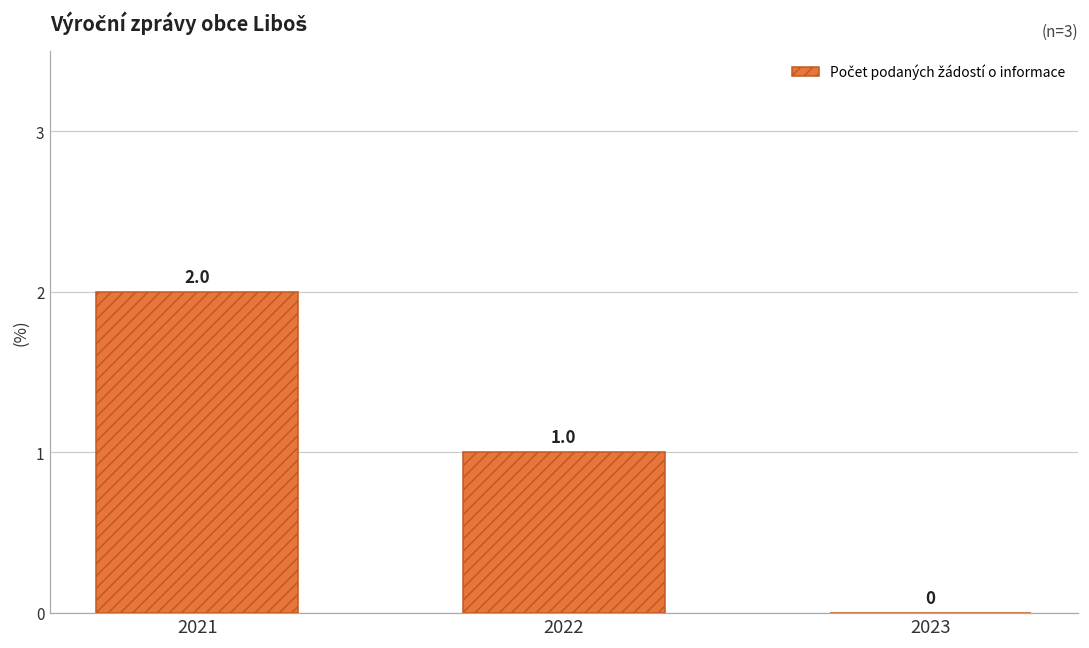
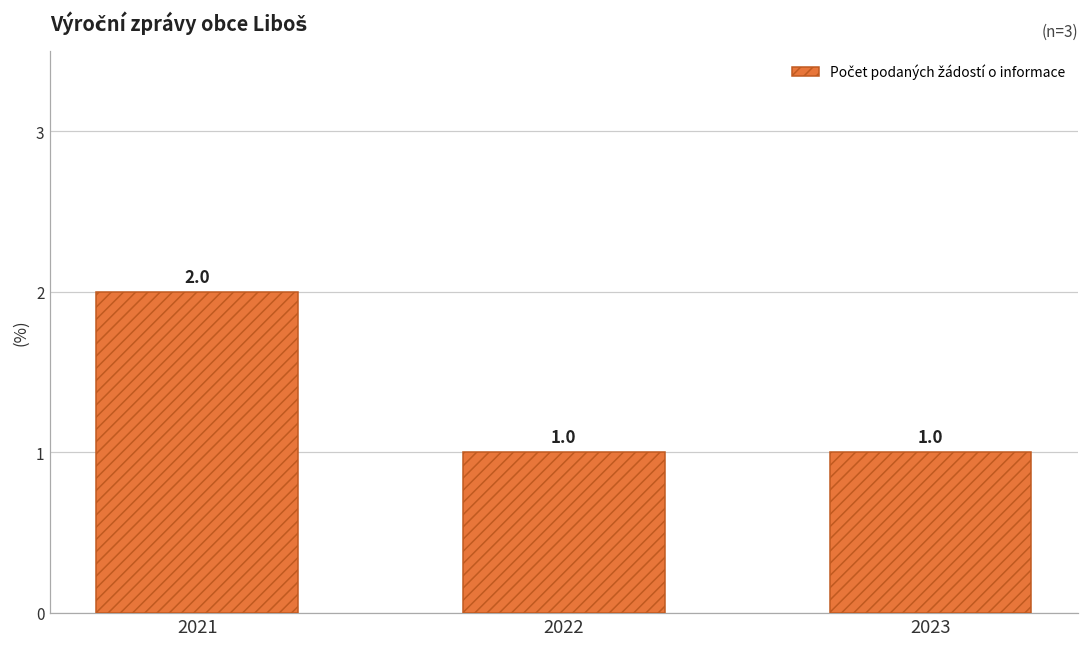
  {
    "2021": 2.0,
    "2022": 1.0,
-   "2023": 0
+   "2023": 1.0
  }
